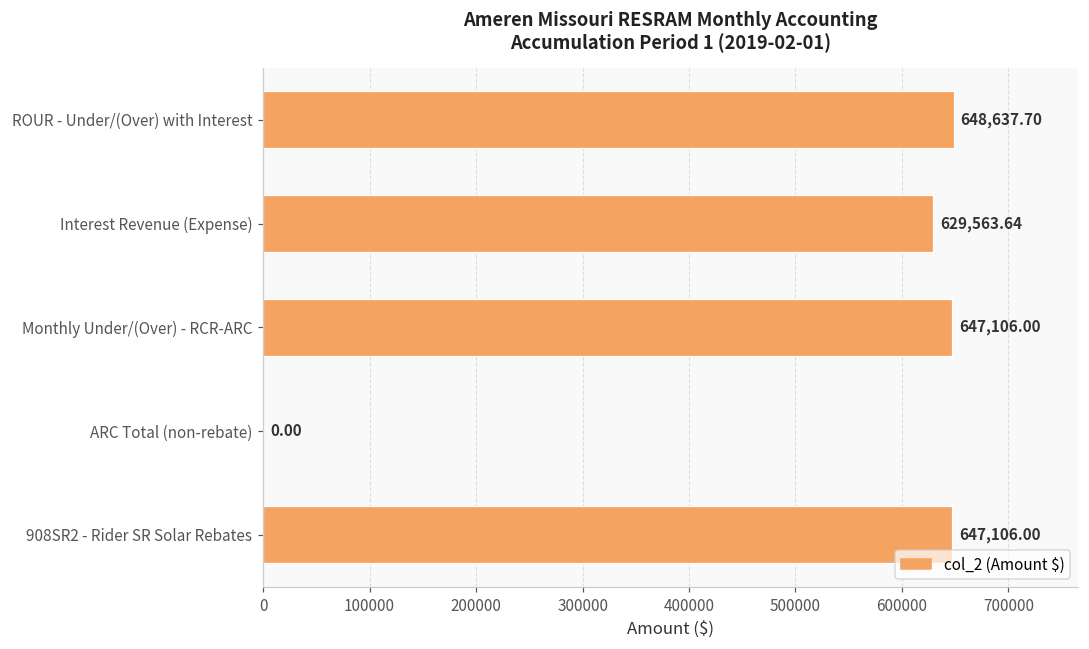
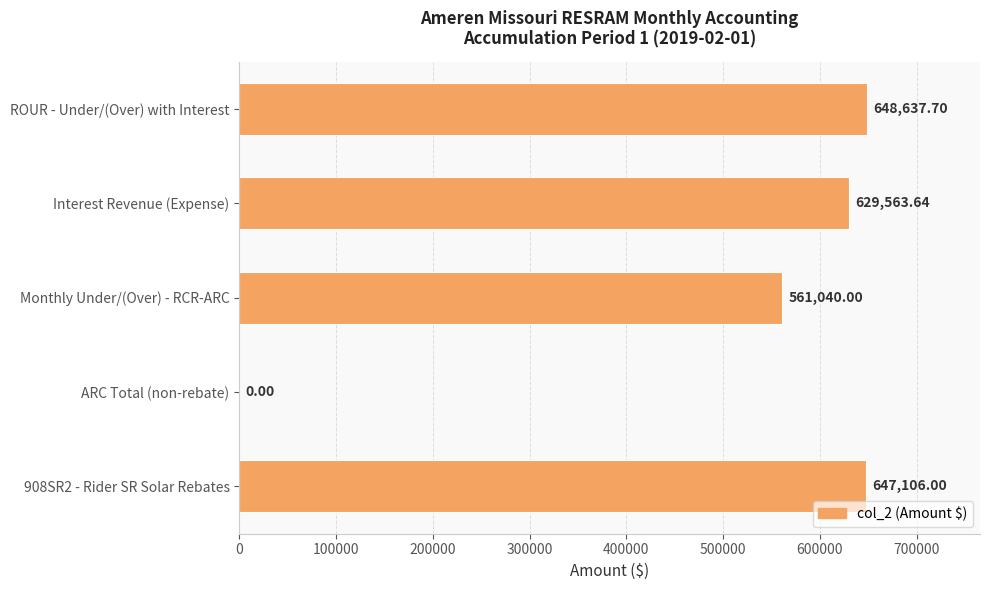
  {
    "ROUR - Under/(Over) with Interest": "648,637.70",
    "Interest Revenue (Expense)": "629,563.64",
-   "Monthly Under/(Over) - RCR-ARC": "647,106.00",
+   "Monthly Under/(Over) - RCR-ARC": "561,040.00",
    "ARC Total (non-rebate)": "0.00",
    "908SR2 - Rider SR Solar Rebates": "647,106.00"
  }
